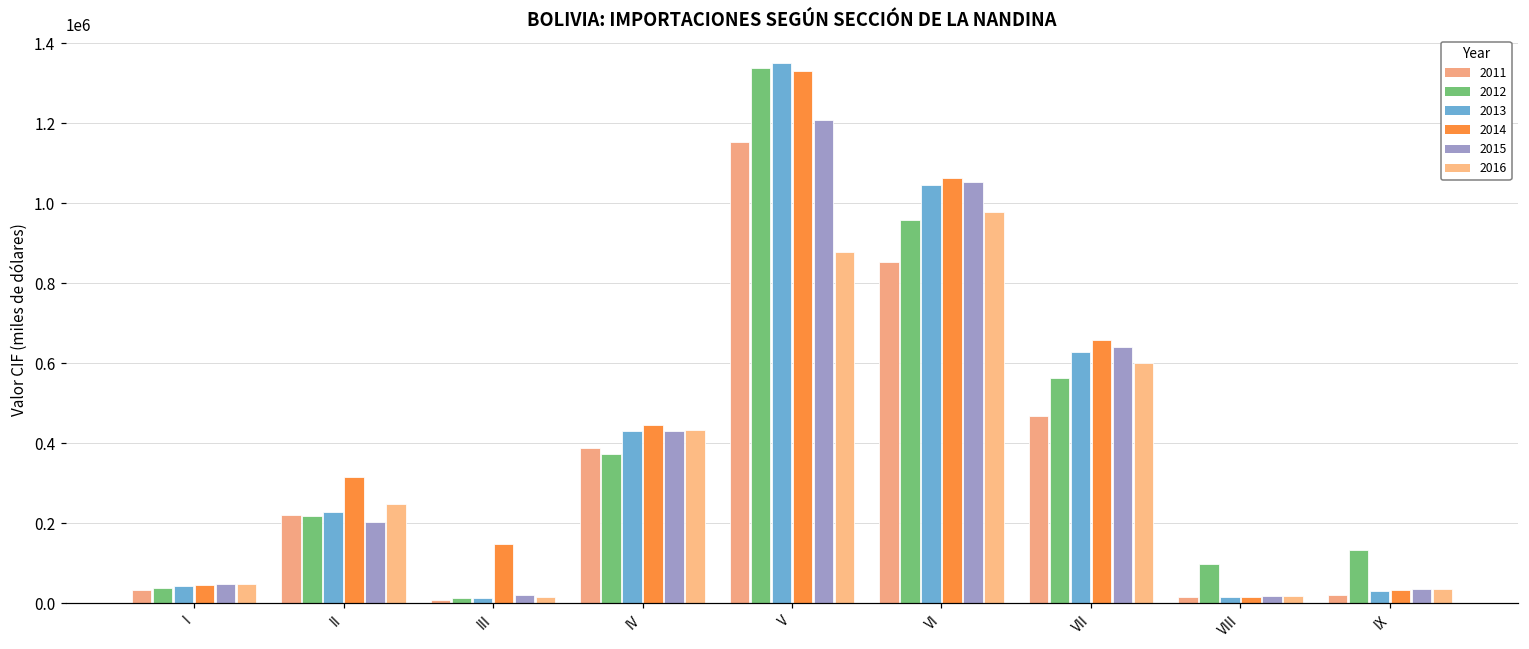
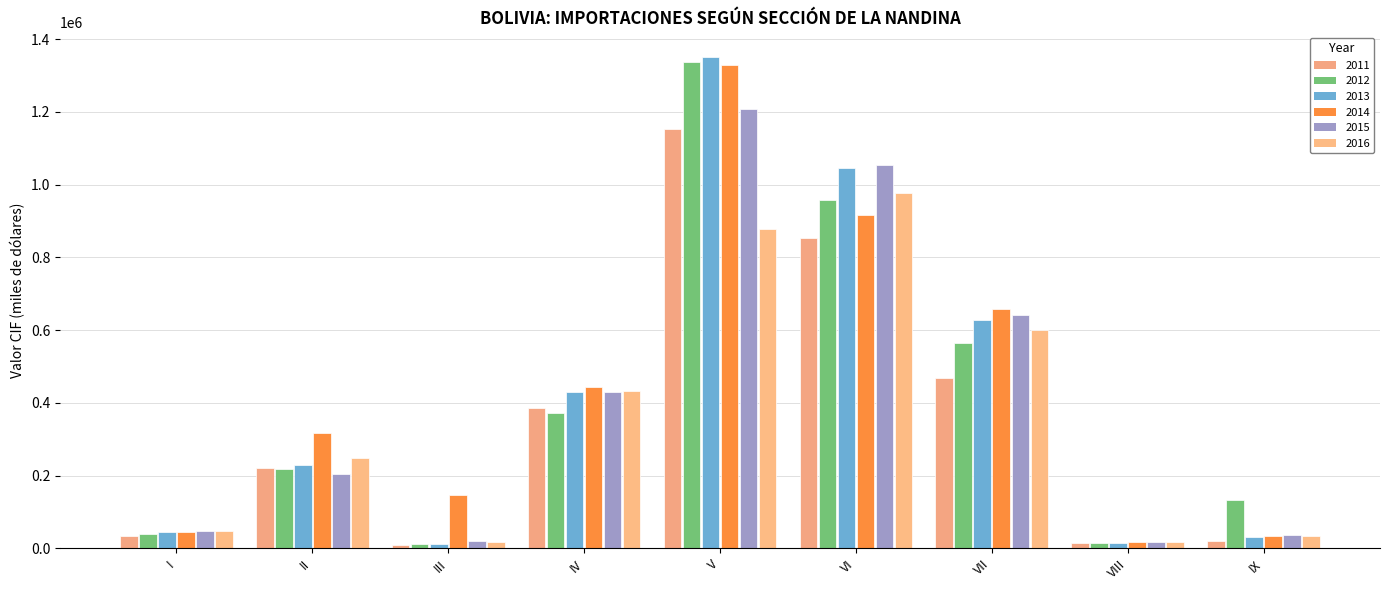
  {
    "2012": {
      "I": 40000,
      "II": 220000,
      "III": 10000,
      "IV": 370000,
      "V": 1340000,
      "VI": 960000,
      "VII": 560000,
-     "VIII": 100000,
+     "VIII": 20000,
      "IX": 130000
    },
    "2014": {
      "I": 50000,
      "II": 320000,
      "III": 150000,
      "IV": 440000,
      "V": 1330000,
-     "VI": 1060000,
+     "VI": 920000,
      "VII": 660000,
      "VIII": 20000,
      "IX": 30000
    }
  }
